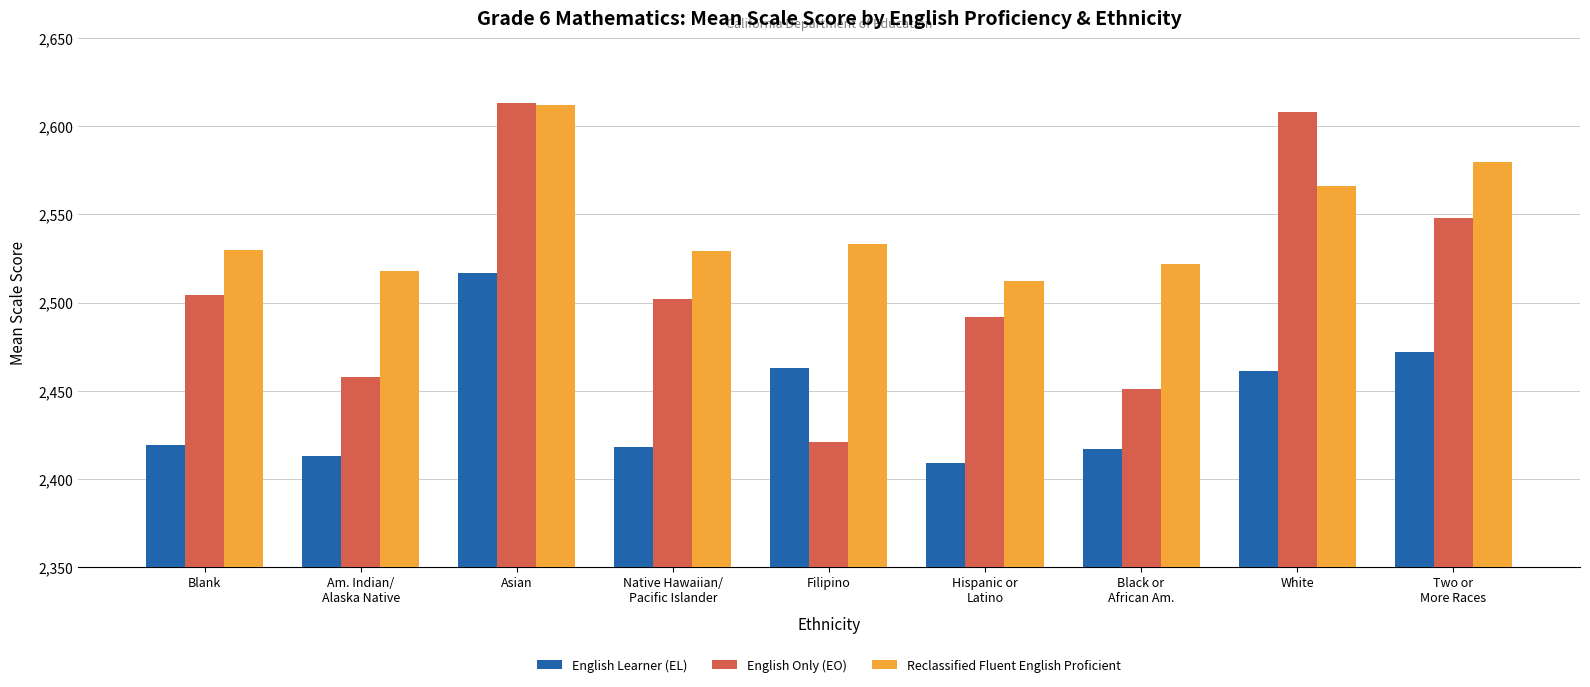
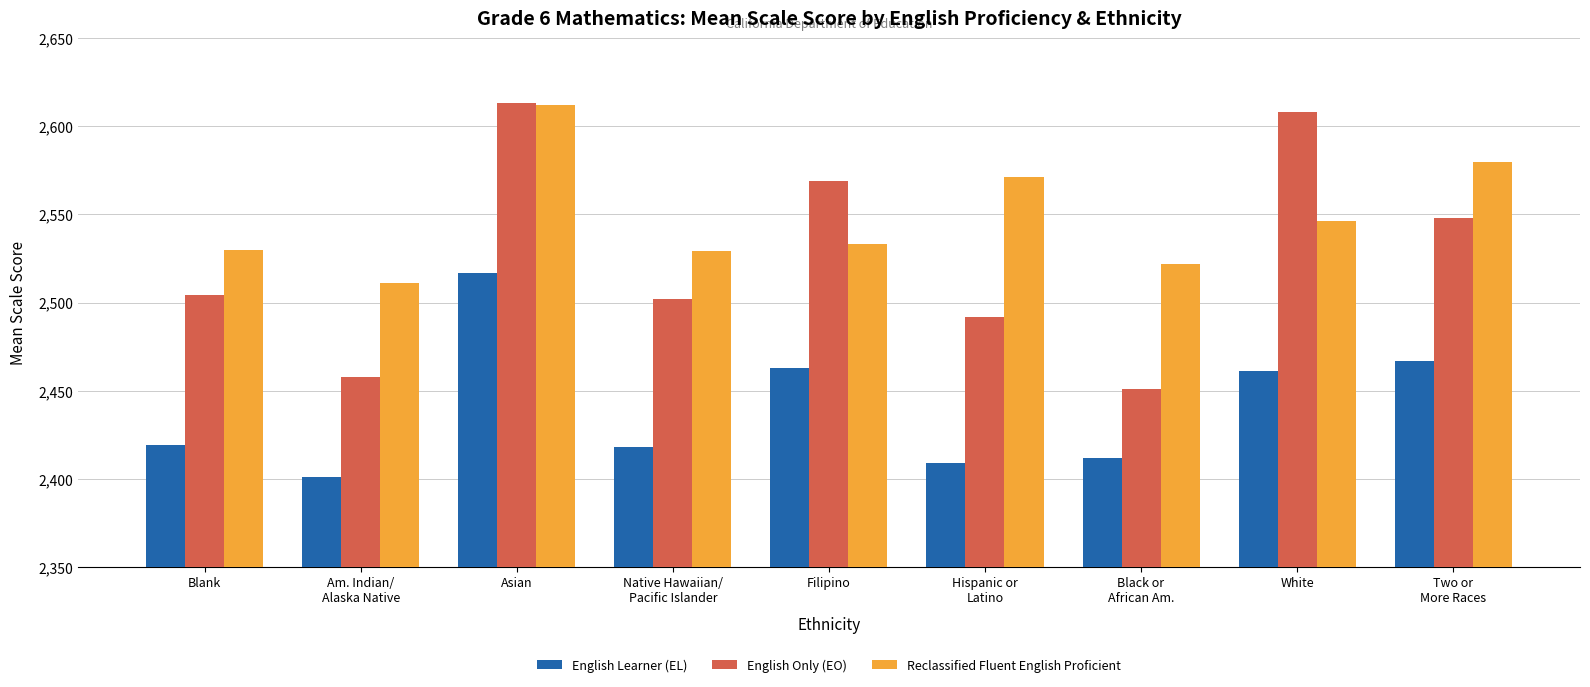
  {
    "English Learner (EL)": {
      "Blank": "2,419",
-     "Am. Indian/ Alaska Native": "2,413",
+     "Am. Indian/ Alaska Native": "2,401",
      "Asian": "2,517",
      "Native Hawaiian/ Pacific Islander": "2,418",
      "Filipino": "2,463",
      "Hispanic or Latino": "2,409",
-     "Black or African Am.": "2,417",
+     "Black or African Am.": "2,412",
      "White": "2,461",
-     "Two or More Races": "2,472"
+     "Two or More Races": "2,467"
    },
    "English Only (EO)": {
      "Blank": "2,504",
      "Am. Indian/ Alaska Native": "2,458",
      "Asian": "2,613",
      "Native Hawaiian/ Pacific Islander": "2,502",
-     "Filipino": "2,421",
+     "Filipino": "2,569",
      "Hispanic or Latino": "2,492",
      "Black or African Am.": "2,451",
      "White": "2,608",
      "Two or More Races": "2,548"
    },
    "Reclassified Fluent English Proficient": {
      "Blank": "2,530",
-     "Am. Indian/ Alaska Native": "2,518",
+     "Am. Indian/ Alaska Native": "2,511",
      "Asian": "2,612",
      "Native Hawaiian/ Pacific Islander": "2,529",
      "Filipino": "2,533",
-     "Hispanic or Latino": "2,512",
+     "Hispanic or Latino": "2,571",
      "Black or African Am.": "2,522",
-     "White": "2,566",
+     "White": "2,546",
      "Two or More Races": "2,580"
    }
  }
